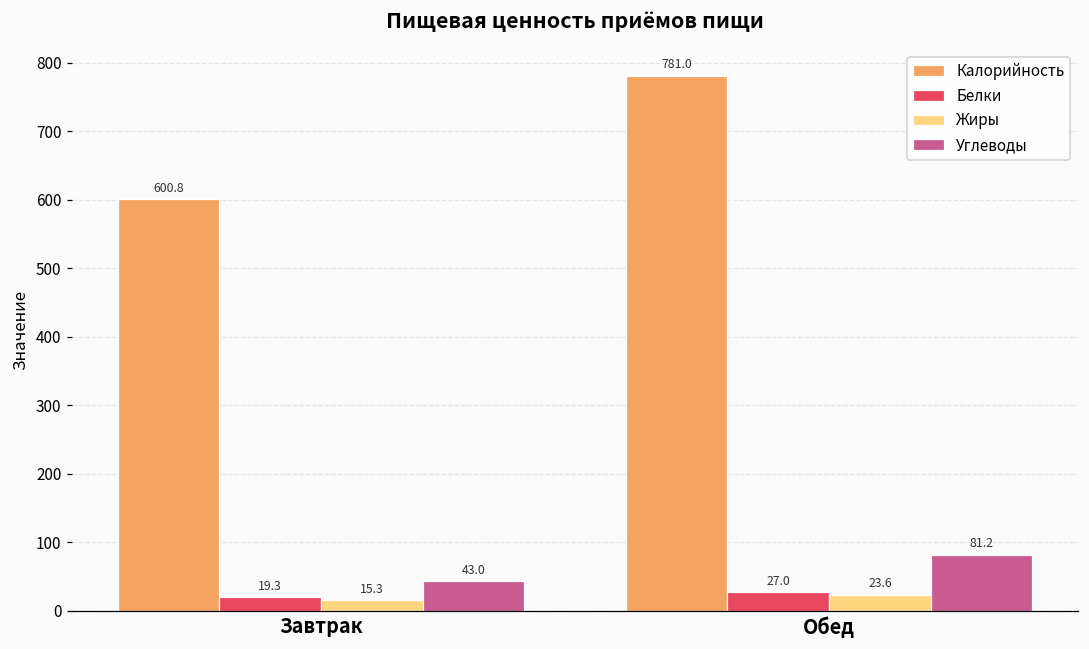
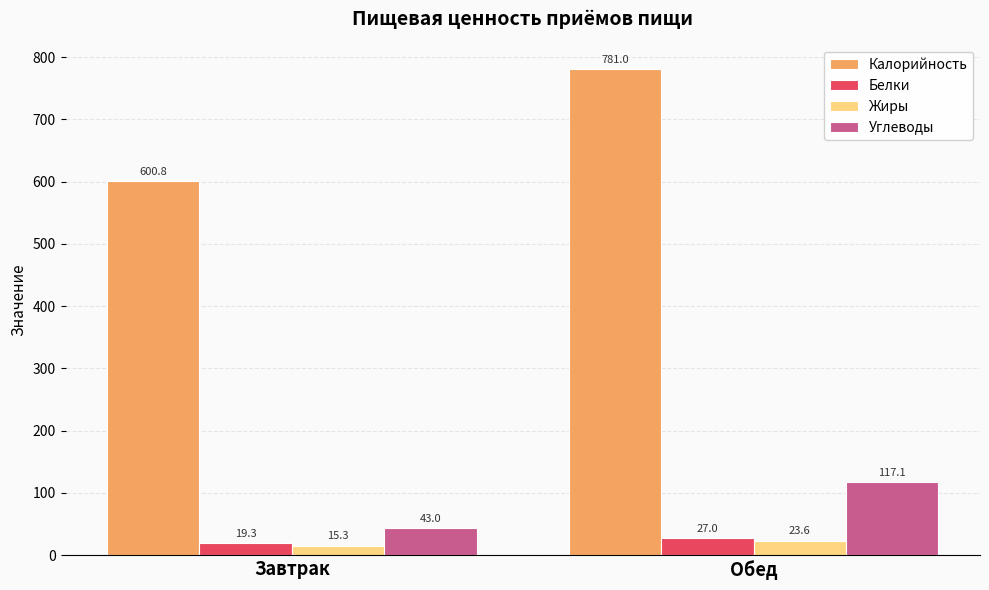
  {
    "Белки": {
      "Завтрак": 19.3,
      "Обед": 27.0
    },
    "Углеводы": {
      "Завтрак": 43.0,
-     "Обед": 81.2
+     "Обед": 117.1
    }
  }
